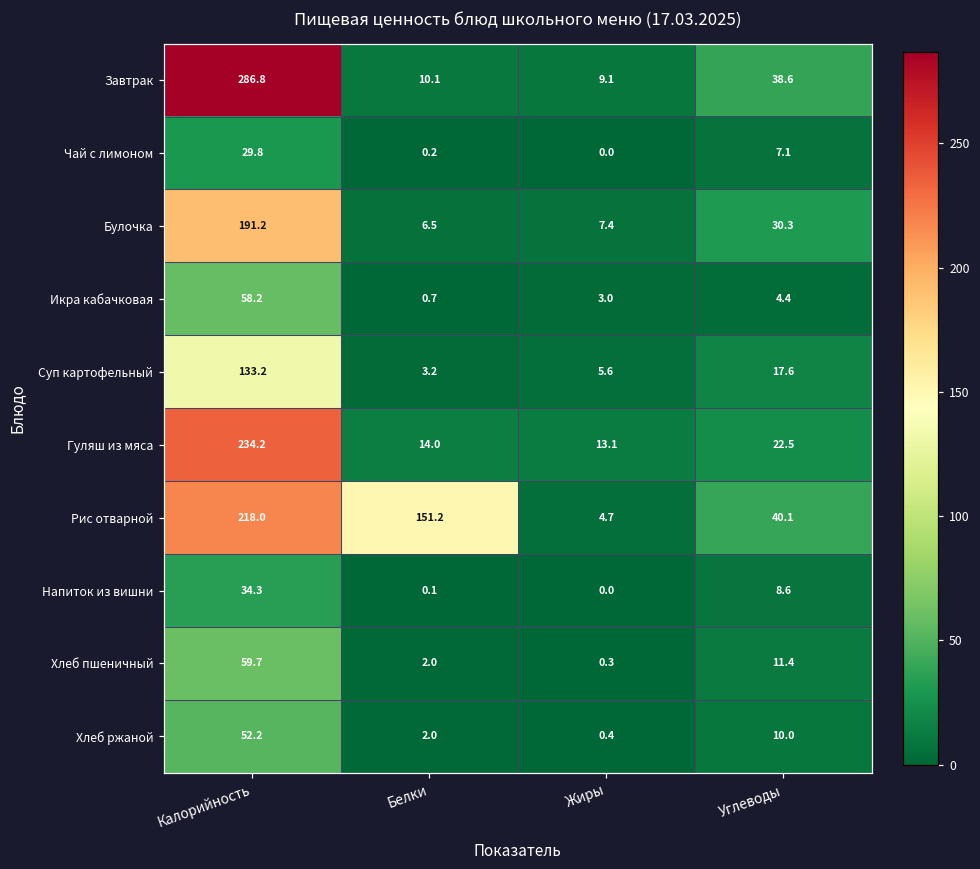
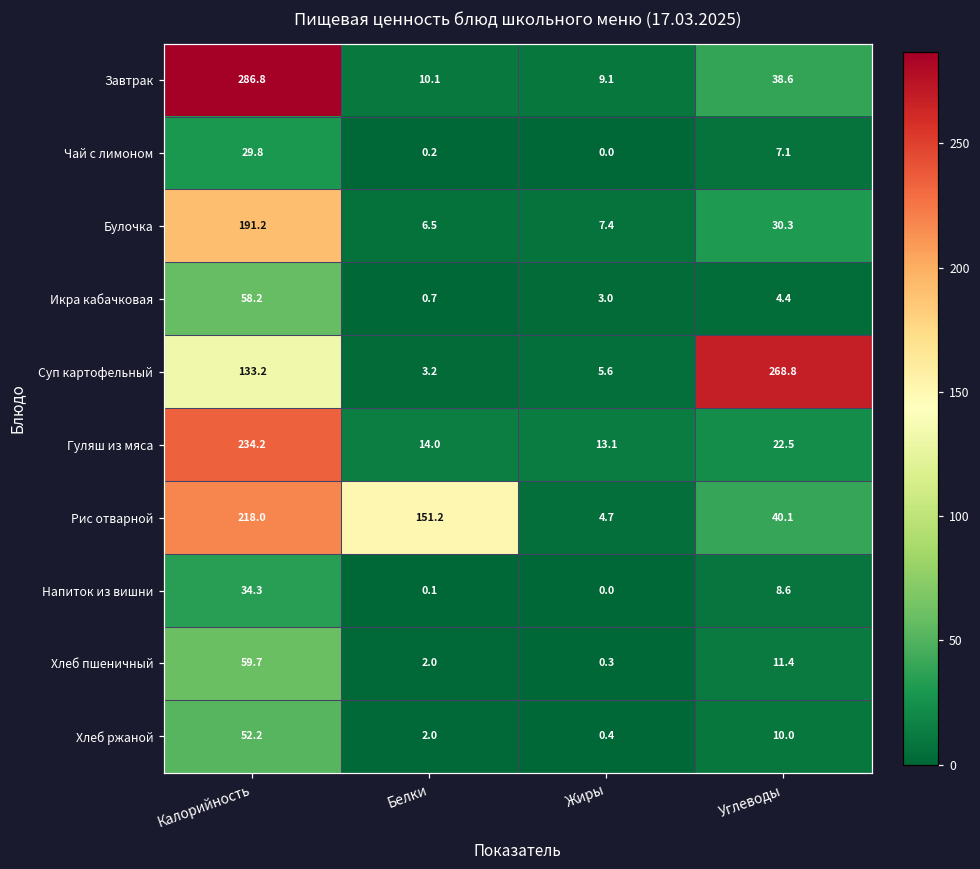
  {
    "Завтрак": {
      "Калорийность": 286.8,
      "Белки": 10.1,
      "Жиры": 9.1,
      "Углеводы": 38.6
    },
    "Чай с лимоном": {
      "Калорийность": 29.8,
      "Белки": 0.2,
      "Жиры": 0.0,
      "Углеводы": 7.1
    },
    "Булочка": {
      "Калорийность": 191.2,
      "Белки": 6.5,
      "Жиры": 7.4,
      "Углеводы": 30.3
    },
    "Икра кабачковая": {
      "Калорийность": 58.2,
      "Белки": 0.7,
      "Жиры": 3.0,
      "Углеводы": 4.4
    },
    "Суп картофельный": {
      "Калорийность": 133.2,
      "Белки": 3.2,
      "Жиры": 5.6,
-     "Углеводы": 17.6
+     "Углеводы": 268.8
    },
    "Гуляш из мяса": {
      "Калорийность": 234.2,
      "Белки": 14.0,
      "Жиры": 13.1,
      "Углеводы": 22.5
    },
    "Рис отварной": {
      "Калорийность": 218.0,
      "Белки": 151.2,
      "Жиры": 4.7,
      "Углеводы": 40.1
    },
    "Напиток из вишни": {
      "Калорийность": 34.3,
      "Белки": 0.1,
      "Жиры": 0.0,
      "Углеводы": 8.6
    },
    "Хлеб пшеничный": {
      "Калорийность": 59.7,
      "Белки": 2.0,
      "Жиры": 0.3,
      "Углеводы": 11.4
    },
    "Хлеб ржаной": {
      "Калорийность": 52.2,
      "Белки": 2.0,
      "Жиры": 0.4,
      "Углеводы": 10.0
    }
  }
